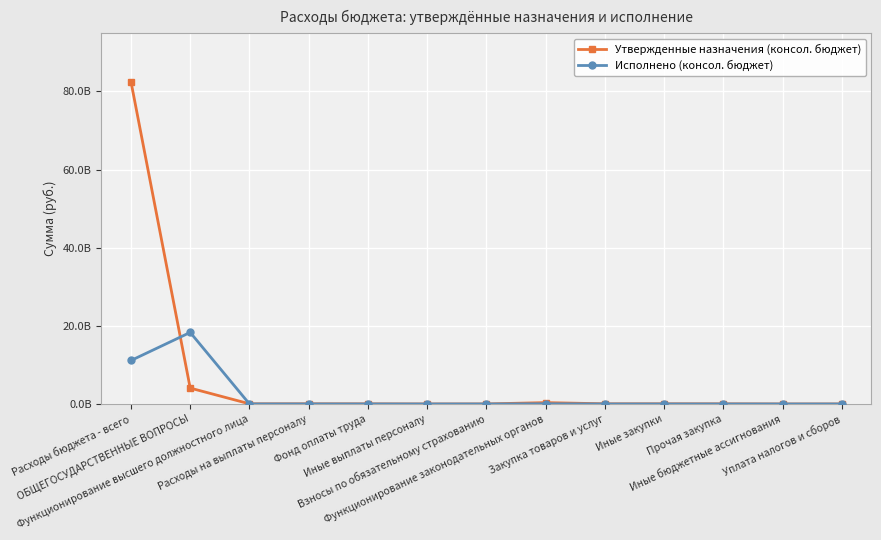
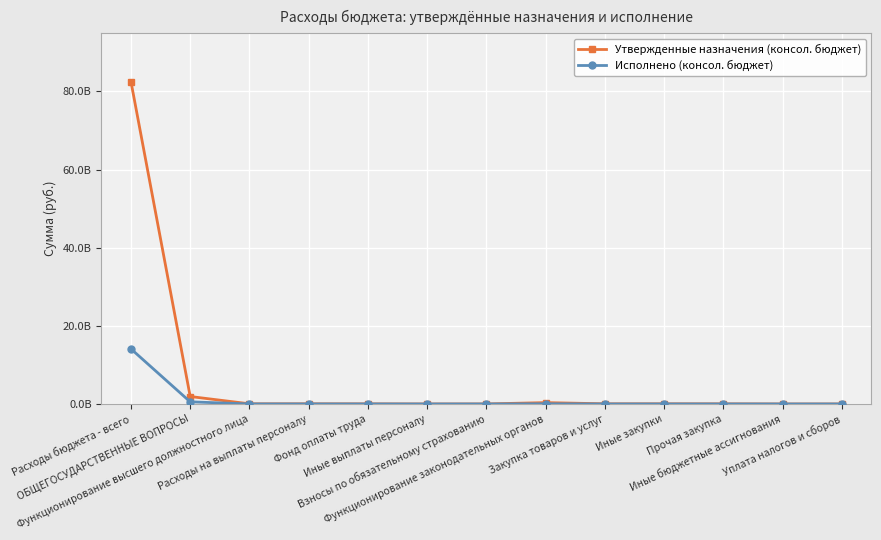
  {
    "Утвержденные назначения (консол. бюджет)": {
      "Расходы бюджета - всего": 83000000000,
-     "ОБЩЕГОСУДАРСТВЕННЫЕ ВОПРОСЫ": 4000000000
+     "ОБЩЕГОСУДАРСТВЕННЫЕ ВОПРОСЫ": 2000000000
    },
    "Исполнено (консол. бюджет)": {
-     "Расходы бюджета - всего": 11000000000,
-     "ОБЩЕГОСУДАРСТВЕННЫЕ ВОПРОСЫ": 18000000000
+     "Расходы бюджета - всего": 14000000000,
+     "ОБЩЕГОСУДАРСТВЕННЫЕ ВОПРОСЫ": 1000000000
    }
  }
